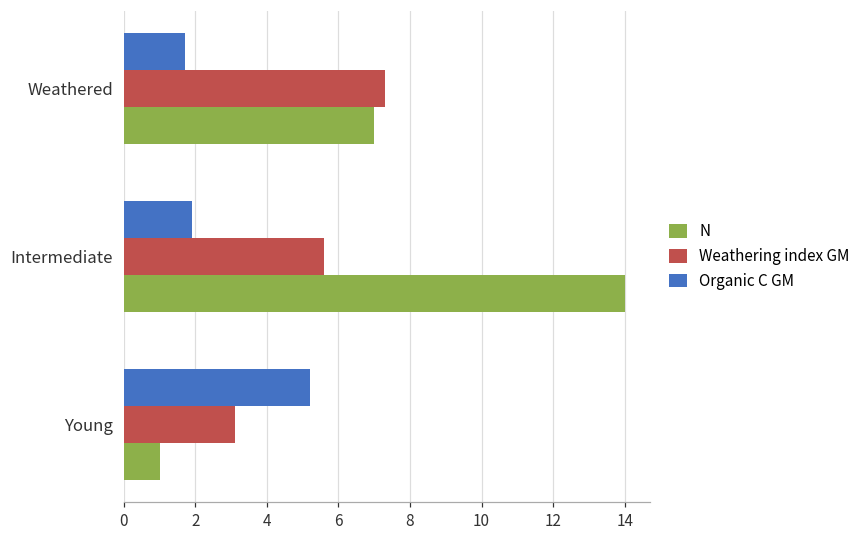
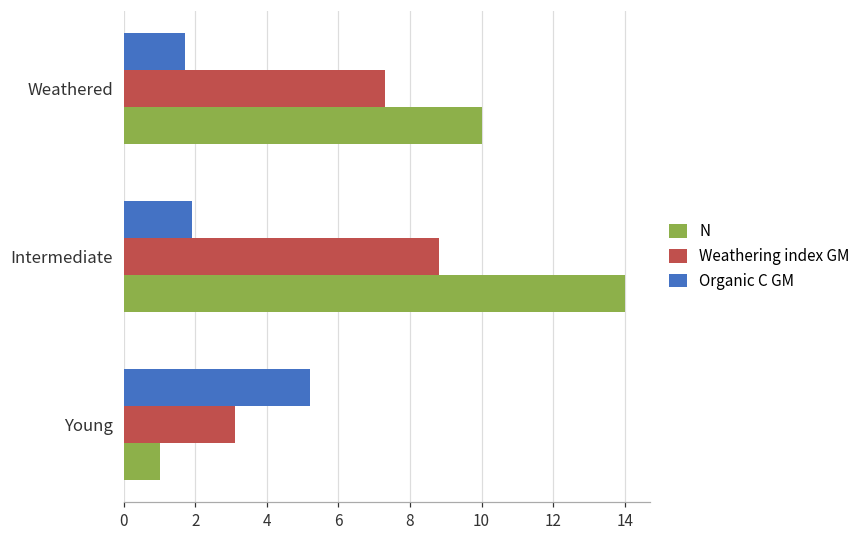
  {
    "N": {
-     "Weathered": 7,
+     "Weathered": 10,
      "Intermediate": 14,
      "Young": 1
    },
    "Weathering index GM": {
      "Weathered": 7.3,
-     "Intermediate": 5.6,
+     "Intermediate": 8.8,
      "Young": 3.1
    },
    "Organic C GM": {
      "Weathered": 1.7,
      "Intermediate": 1.9,
      "Young": 5.2
    }
  }
